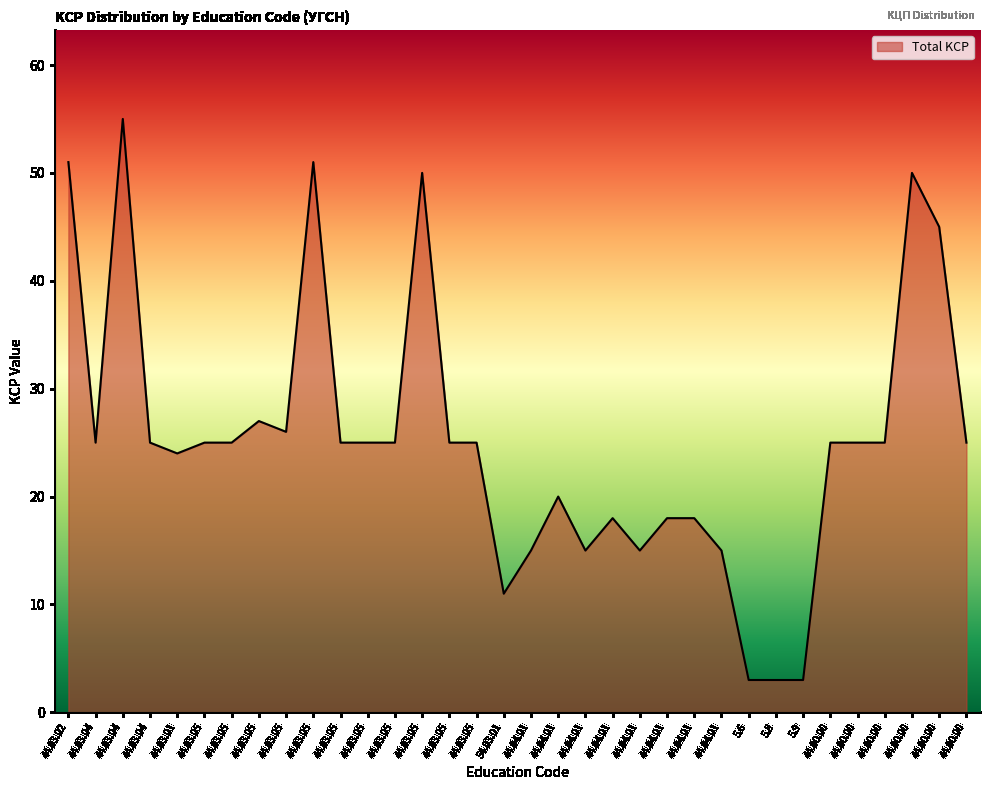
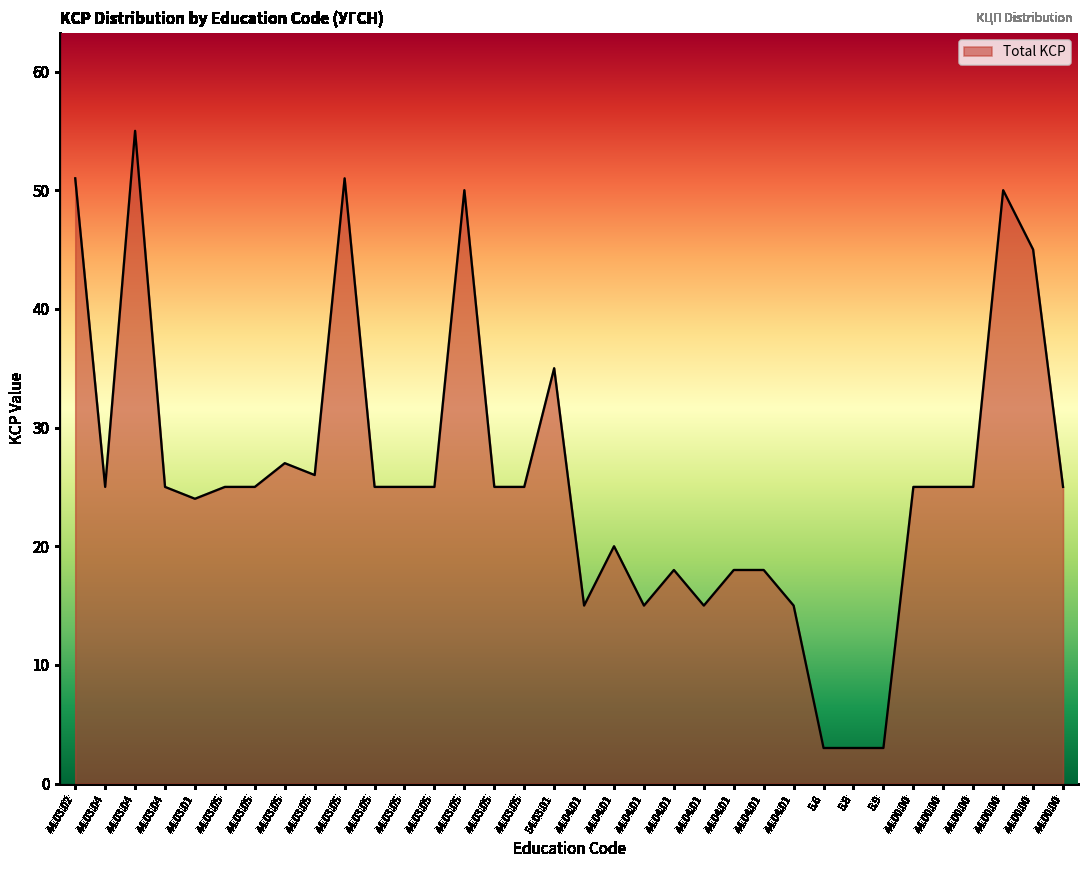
  {
    "44.03.02": 51,
    "44.03.01": 24,
-   "54.03.01": 11,
+   "54.03.01": 35,
    "5.6": 3,
    "5.8": 3,
    "5.9": 3
  }
